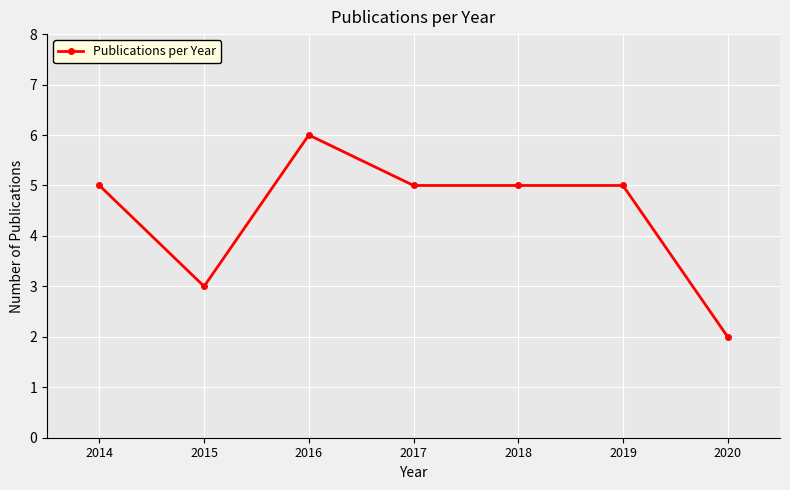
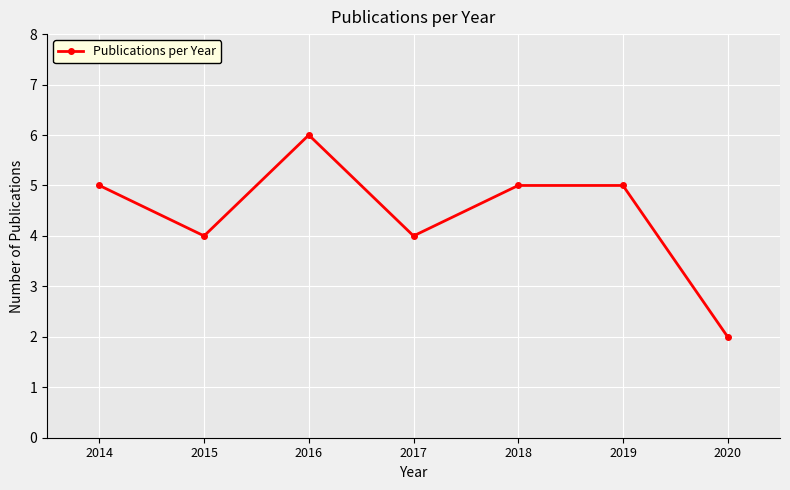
  {
    "2014": 5,
-   "2015": 3,
+   "2015": 4,
    "2016": 6,
-   "2017": 5,
+   "2017": 4,
    "2018": 5,
    "2019": 5,
    "2020": 2
  }
